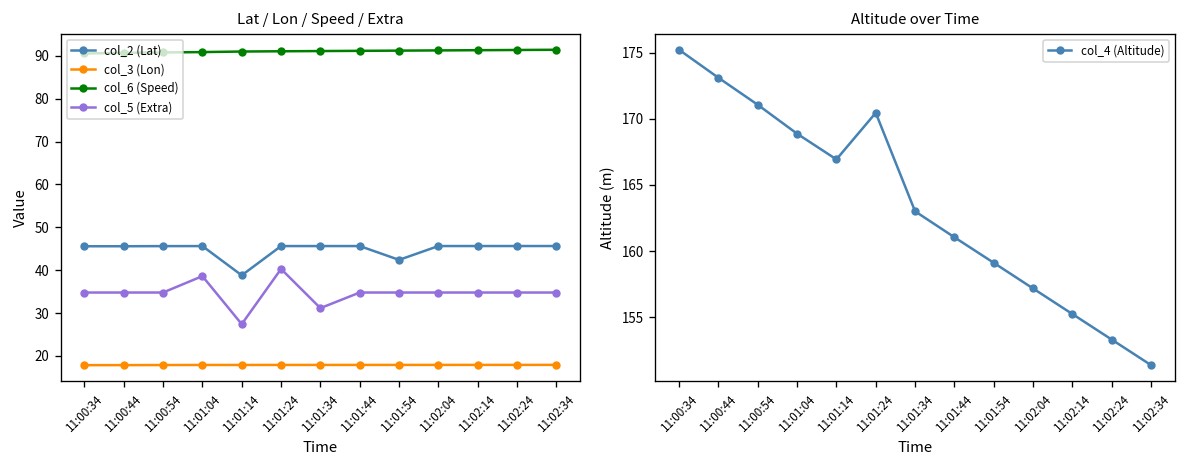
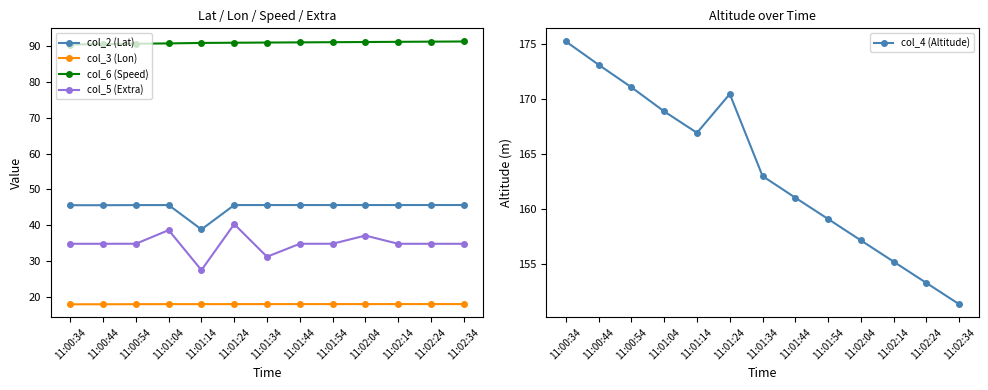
  {
    "Lat / Lon / Speed / Extra": {
      "col_2 (Lat)": {
        "11:00:34": 46,
        "11:00:44": 46,
        "11:00:54": 46,
        "11:01:04": 46,
        "11:01:14": 39,
        "11:01:24": 46,
        "11:01:34": 46,
        "11:01:44": 46,
-       "11:01:54": 42,
+       "11:01:54": 46,
        "11:02:04": 46,
        "11:02:14": 46,
        "11:02:24": 46,
        "11:02:34": 46
      },
      "col_3 (Lon)": {
        "11:00:34": 18,
        "11:00:44": 18,
        "11:00:54": 18,
        "11:01:04": 18,
        "11:01:14": 18,
        "11:01:24": 18,
        "11:01:34": 18,
        "11:01:44": 18,
        "11:01:54": 18,
        "11:02:04": 18,
        "11:02:14": 18,
        "11:02:24": 18,
        "11:02:34": 18
      },
      "col_6 (Speed)": {
        "11:01:04": 91,
        "11:01:14": 91,
        "11:01:24": 91,
        "11:01:34": 91,
        "11:01:44": 91,
        "11:01:54": 91,
        "11:02:04": 91,
        "11:02:14": 91,
        "11:02:24": 91,
        "11:02:34": 91
      },
      "col_5 (Extra)": {
        "11:00:34": 35,
        "11:00:44": 35,
        "11:00:54": 35,
        "11:01:04": 39,
        "11:01:14": 27,
        "11:01:24": 40,
        "11:01:34": 31,
        "11:01:44": 35,
        "11:01:54": 35,
-       "11:02:04": 35,
+       "11:02:04": 37,
        "11:02:14": 35,
        "11:02:24": 35,
        "11:02:34": 35
      }
    },
    "Altitude over Time": {
      "11:00:34": 175.2,
      "11:00:44": 173.1,
      "11:00:54": 171.1,
      "11:01:04": 168.9,
      "11:01:14": 166.9,
      "11:01:24": 170.5,
      "11:01:34": 163.0,
      "11:01:44": 161.1,
      "11:01:54": 159.1,
      "11:02:04": 157.2,
      "11:02:14": 155.3,
      "11:02:24": 153.3,
      "11:02:34": 151.4
    }
  }
